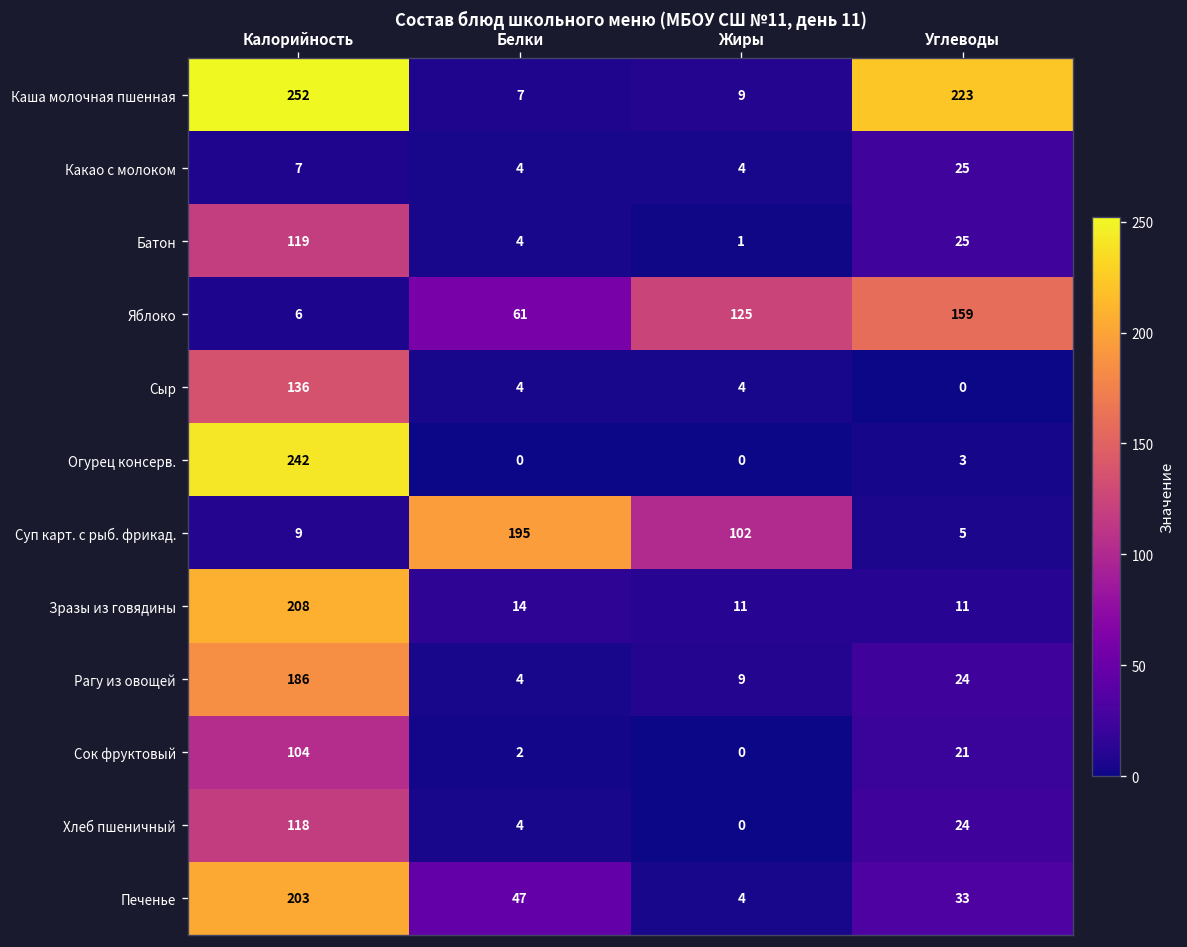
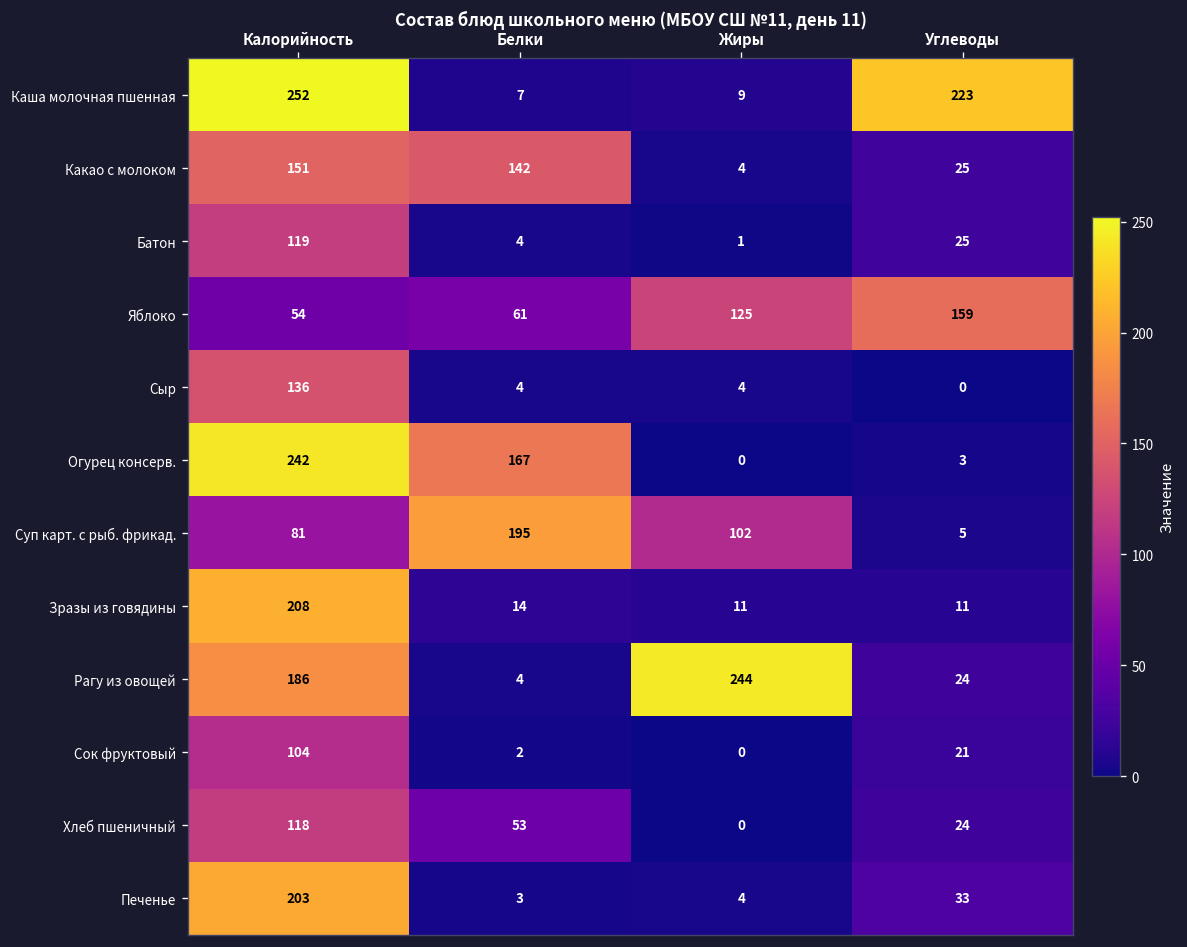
  {
    "Каша молочная пшенная": {
      "Калорийность": 252,
      "Белки": 7,
      "Жиры": 9,
      "Углеводы": 223
    },
    "Какао с молоком": {
-     "Калорийность": 7,
-     "Белки": 4,
+     "Калорийность": 151,
+     "Белки": 142,
      "Жиры": 4,
      "Углеводы": 25
    },
    "Батон": {
      "Калорийность": 119,
      "Белки": 4,
      "Жиры": 1,
      "Углеводы": 25
    },
    "Яблоко": {
-     "Калорийность": 6,
+     "Калорийность": 54,
      "Белки": 61,
      "Жиры": 125,
      "Углеводы": 159
    },
    "Сыр": {
      "Калорийность": 136,
      "Белки": 4,
      "Жиры": 4,
      "Углеводы": 0
    },
    "Огурец консерв.": {
      "Калорийность": 242,
-     "Белки": 0,
+     "Белки": 167,
      "Жиры": 0,
      "Углеводы": 3
    },
    "Суп карт. с рыб. фрикад.": {
-     "Калорийность": 9,
+     "Калорийность": 81,
      "Белки": 195,
      "Жиры": 102,
      "Углеводы": 5
    },
    "Зразы из говядины": {
      "Калорийность": 208,
      "Белки": 14,
      "Жиры": 11,
      "Углеводы": 11
    },
    "Рагу из овощей": {
      "Калорийность": 186,
      "Белки": 4,
-     "Жиры": 9,
+     "Жиры": 244,
      "Углеводы": 24
    },
    "Сок фруктовый": {
      "Калорийность": 104,
      "Белки": 2,
      "Жиры": 0,
      "Углеводы": 21
    },
    "Хлеб пшеничный": {
      "Калорийность": 118,
-     "Белки": 4,
+     "Белки": 53,
      "Жиры": 0,
      "Углеводы": 24
    },
    "Печенье": {
      "Калорийность": 203,
-     "Белки": 47,
+     "Белки": 3,
      "Жиры": 4,
      "Углеводы": 33
    }
  }
